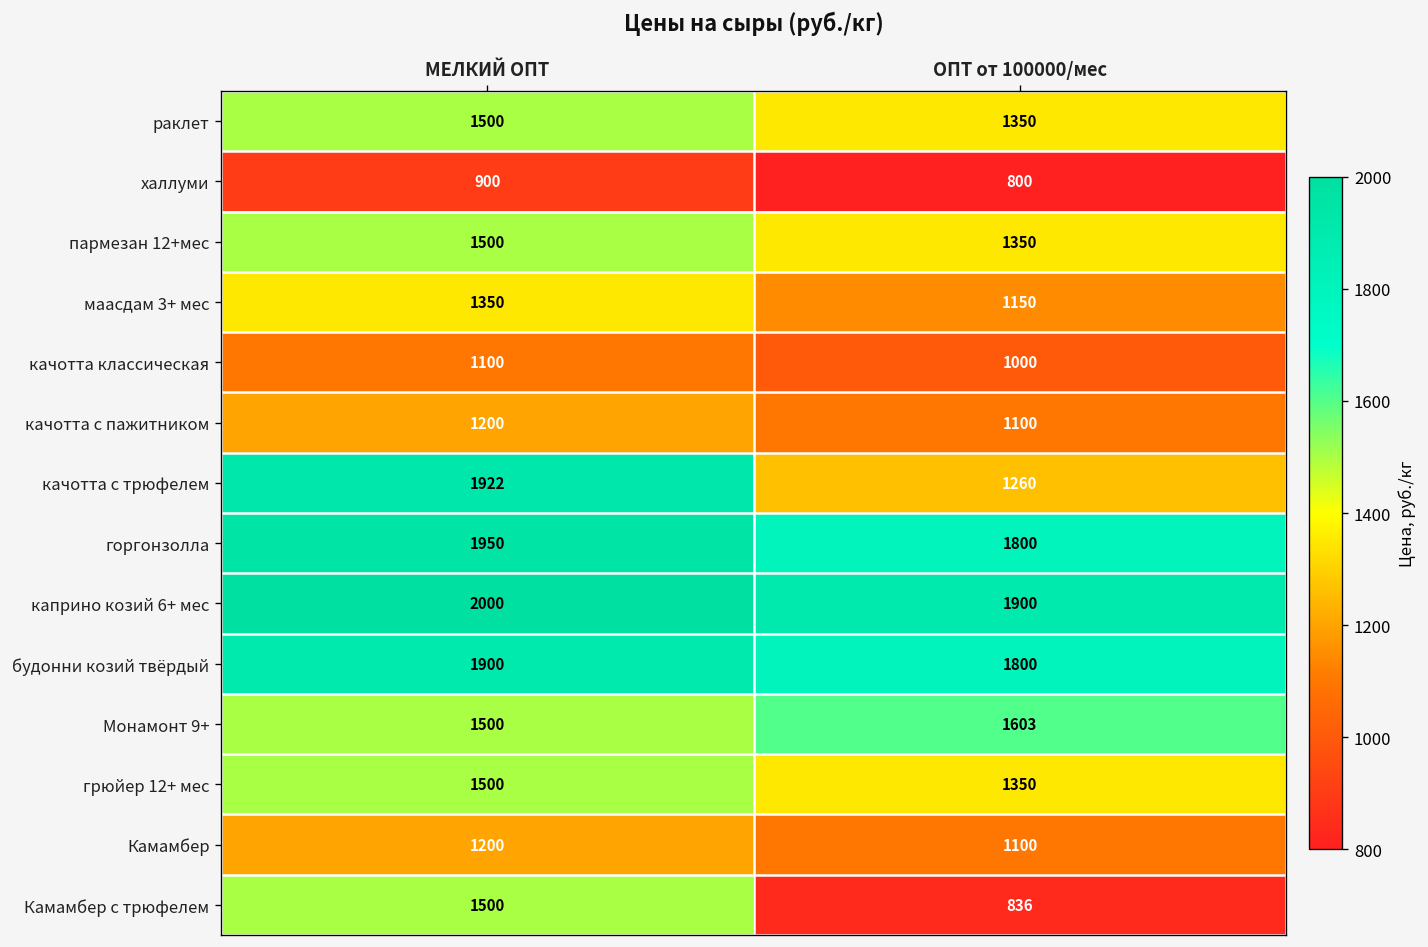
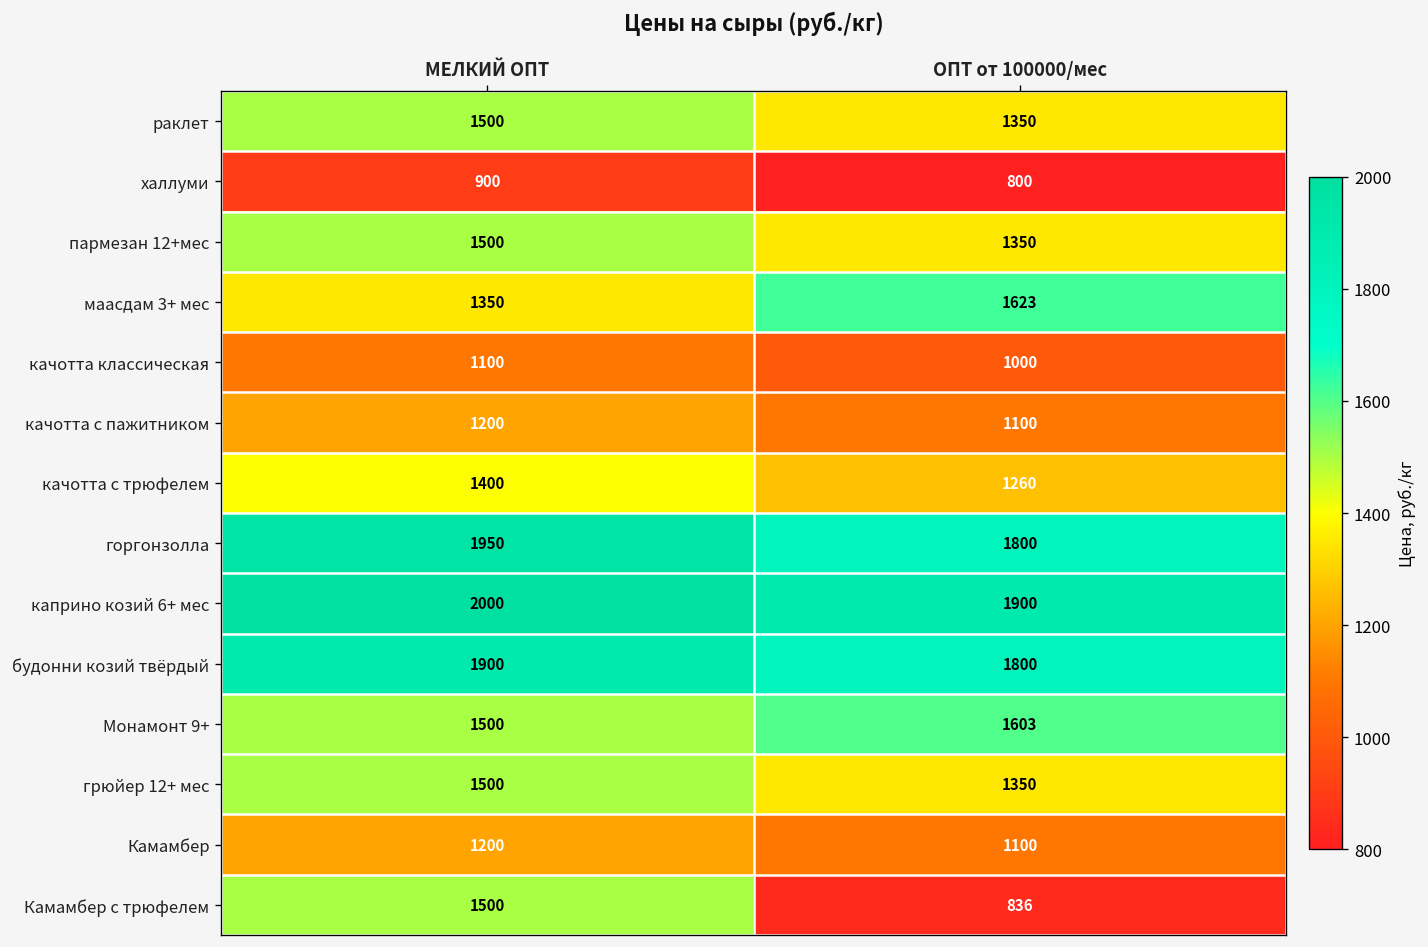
  {
    "раклет": {
      "МЕЛКИЙ ОПТ": 1500,
      "ОПТ от 100000/мес": 1350
    },
    "халлуми": {
      "МЕЛКИЙ ОПТ": 900,
      "ОПТ от 100000/мес": 800
    },
    "пармезан 12+мес": {
      "МЕЛКИЙ ОПТ": 1500,
      "ОПТ от 100000/мес": 1350
    },
    "маасдам 3+ мес": {
      "МЕЛКИЙ ОПТ": 1350,
-     "ОПТ от 100000/мес": 1150
+     "ОПТ от 100000/мес": 1623
    },
    "качотта классическая": {
      "МЕЛКИЙ ОПТ": 1100,
      "ОПТ от 100000/мес": 1000
    },
    "качотта с пажитником": {
      "МЕЛКИЙ ОПТ": 1200,
      "ОПТ от 100000/мес": 1100
    },
    "качотта с трюфелем": {
-     "МЕЛКИЙ ОПТ": 1922,
+     "МЕЛКИЙ ОПТ": 1400,
      "ОПТ от 100000/мес": 1260
    },
    "горгонзолла": {
      "МЕЛКИЙ ОПТ": 1950,
      "ОПТ от 100000/мес": 1800
    },
    "каприно козий 6+ мес": {
      "МЕЛКИЙ ОПТ": 2000,
      "ОПТ от 100000/мес": 1900
    },
    "будонни козий твёрдый": {
      "МЕЛКИЙ ОПТ": 1900,
      "ОПТ от 100000/мес": 1800
    },
    "Монамонт 9+": {
      "МЕЛКИЙ ОПТ": 1500,
      "ОПТ от 100000/мес": 1603
    },
    "грюйер 12+ мес": {
      "МЕЛКИЙ ОПТ": 1500,
      "ОПТ от 100000/мес": 1350
    },
    "Камамбер": {
      "МЕЛКИЙ ОПТ": 1200,
      "ОПТ от 100000/мес": 1100
    },
    "Камамбер с трюфелем": {
      "МЕЛКИЙ ОПТ": 1500,
      "ОПТ от 100000/мес": 836
    }
  }
